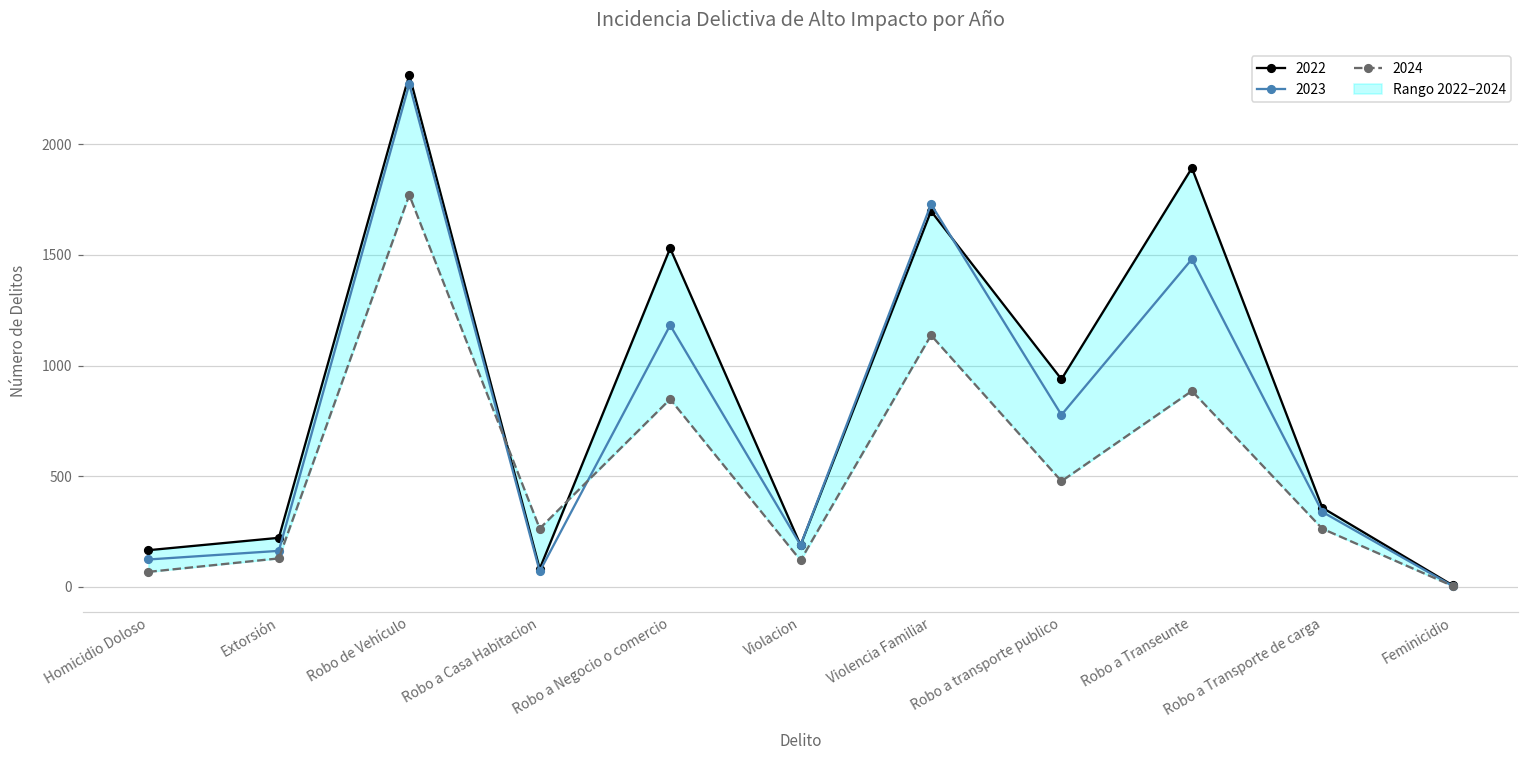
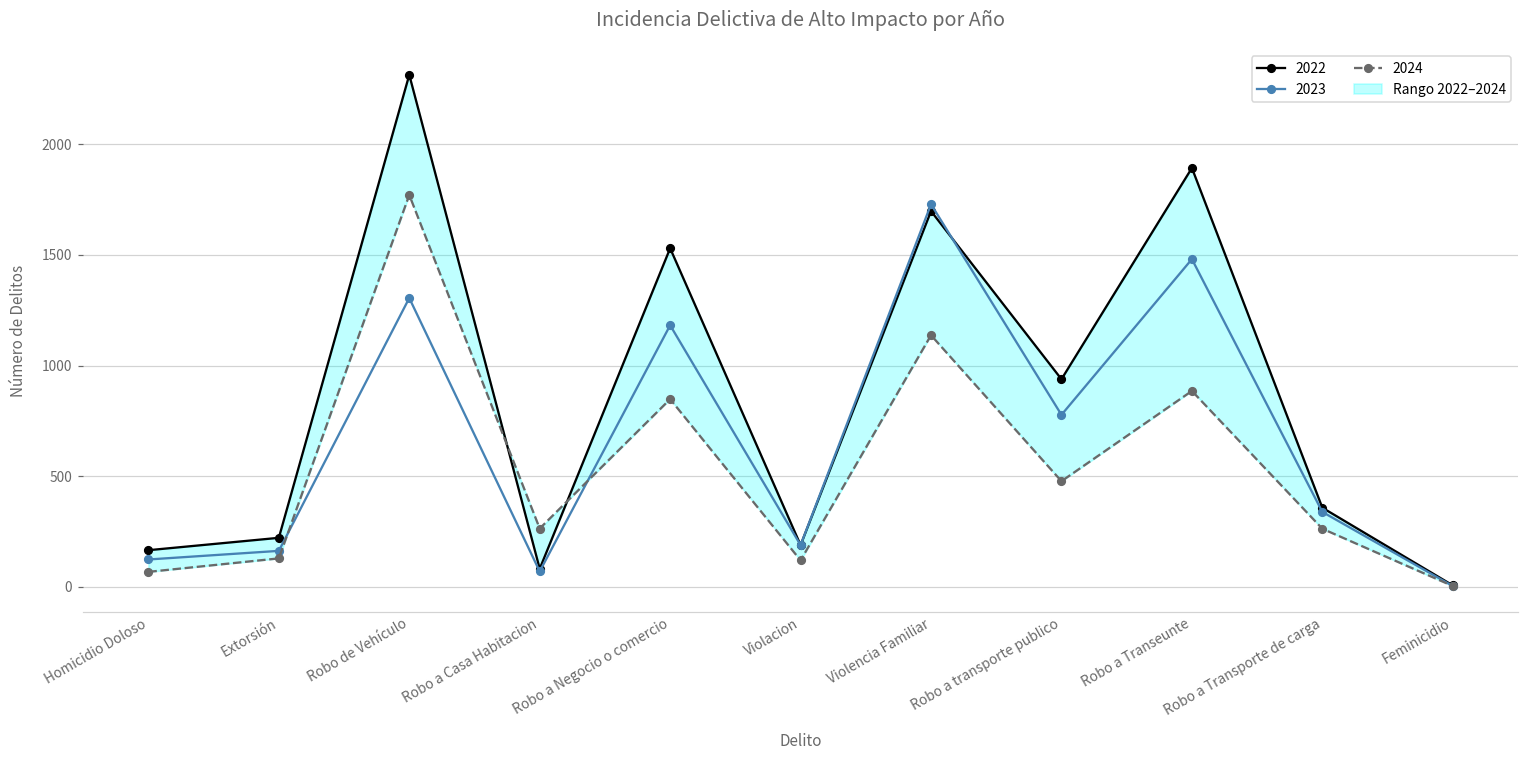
  {
    "2023": {
      "Homicidio Doloso": 120,
      "Extorsión": 160,
-     "Robo de Vehículo": 2270,
+     "Robo de Vehículo": 1310,
      "Robo a Negocio o comercio": 1180,
      "Violencia Familiar": 1730,
      "Robo a transporte publico": 780,
      "Robo a Transeunte": 1480,
      "Robo a Transporte de carga": 340
    },
    "2024": {
      "Homicidio Doloso": 70,
      "Extorsión": 130,
      "Robo de Vehículo": 1770,
      "Robo a Negocio o comercio": 850,
      "Violacion": 120,
      "Violencia Familiar": 1140,
      "Robo a transporte publico": 480,
      "Robo a Transeunte": 890,
      "Robo a Transporte de carga": 260
    }
  }
